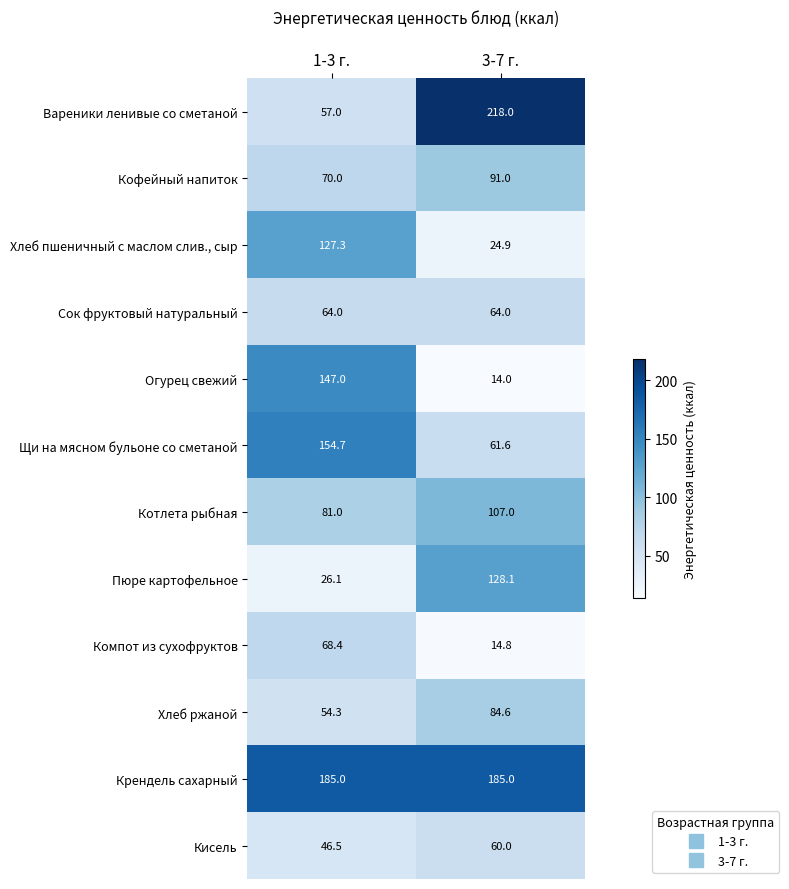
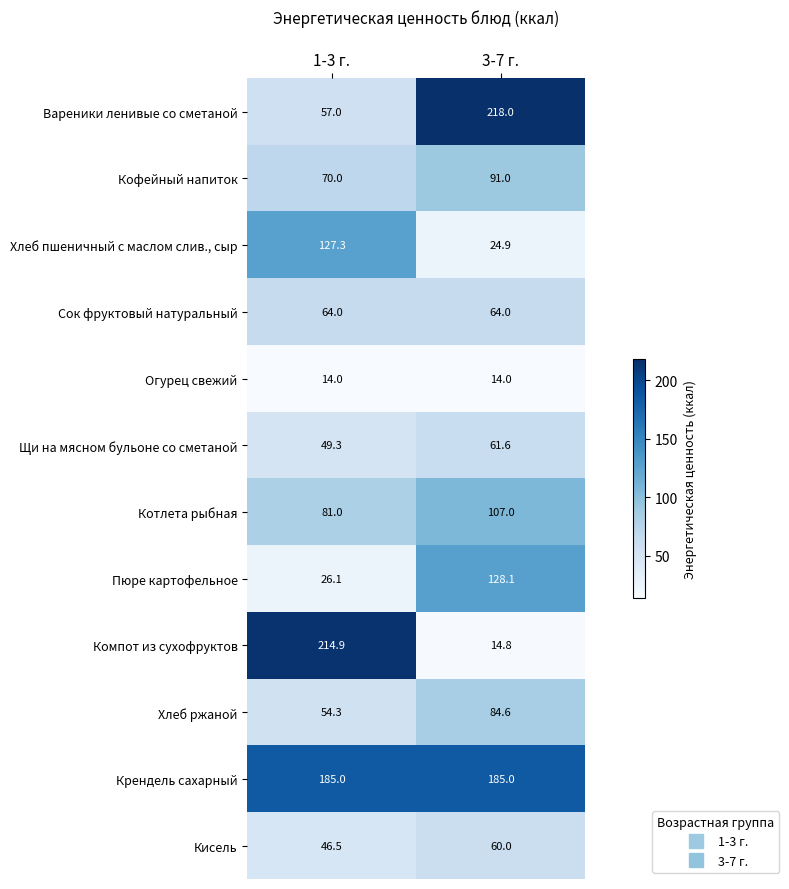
  {
    "Вареники ленивые со сметаной": {
      "1-3 г.": 57.0,
      "3-7 г.": 218.0
    },
    "Кофейный напиток": {
      "1-3 г.": 70.0,
      "3-7 г.": 91.0
    },
    "Хлеб пшеничный с маслом слив., сыр": {
      "1-3 г.": 127.3,
      "3-7 г.": 24.9
    },
    "Сок фруктовый натуральный": {
      "1-3 г.": 64.0,
      "3-7 г.": 64.0
    },
    "Огурец свежий": {
-     "1-3 г.": 147.0,
+     "1-3 г.": 14.0,
      "3-7 г.": 14.0
    },
    "Щи на мясном бульоне со сметаной": {
-     "1-3 г.": 154.7,
+     "1-3 г.": 49.3,
      "3-7 г.": 61.6
    },
    "Котлета рыбная": {
      "1-3 г.": 81.0,
      "3-7 г.": 107.0
    },
    "Пюре картофельное": {
      "1-3 г.": 26.1,
      "3-7 г.": 128.1
    },
    "Компот из сухофруктов": {
-     "1-3 г.": 68.4,
+     "1-3 г.": 214.9,
      "3-7 г.": 14.8
    },
    "Хлеб ржаной": {
      "1-3 г.": 54.3,
      "3-7 г.": 84.6
    },
    "Крендель сахарный": {
      "1-3 г.": 185.0,
      "3-7 г.": 185.0
    },
    "Кисель": {
      "1-3 г.": 46.5,
      "3-7 г.": 60.0
    }
  }
